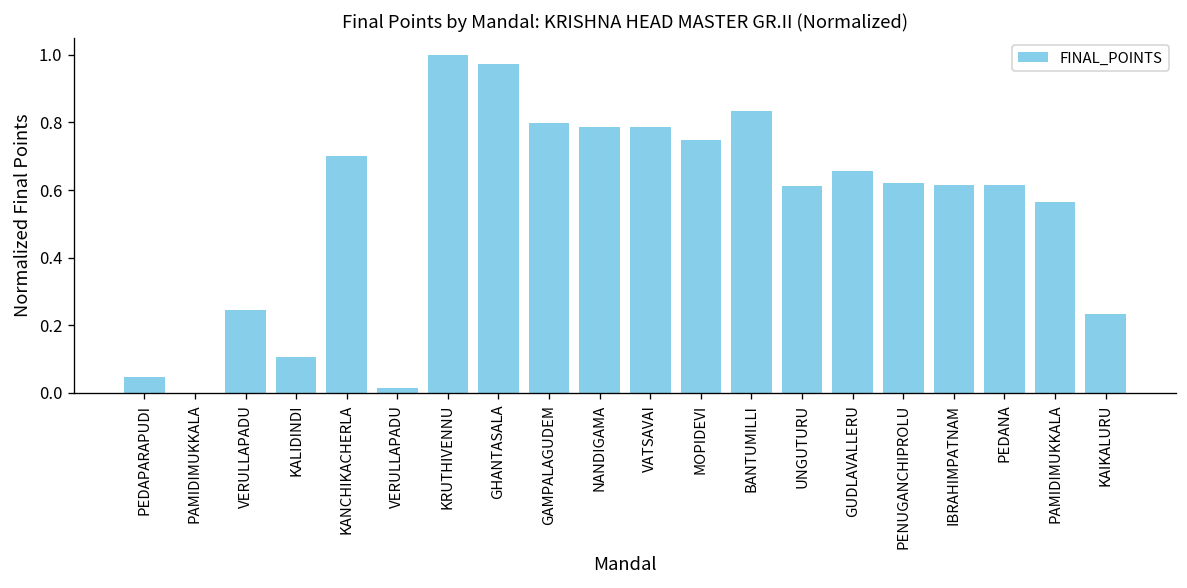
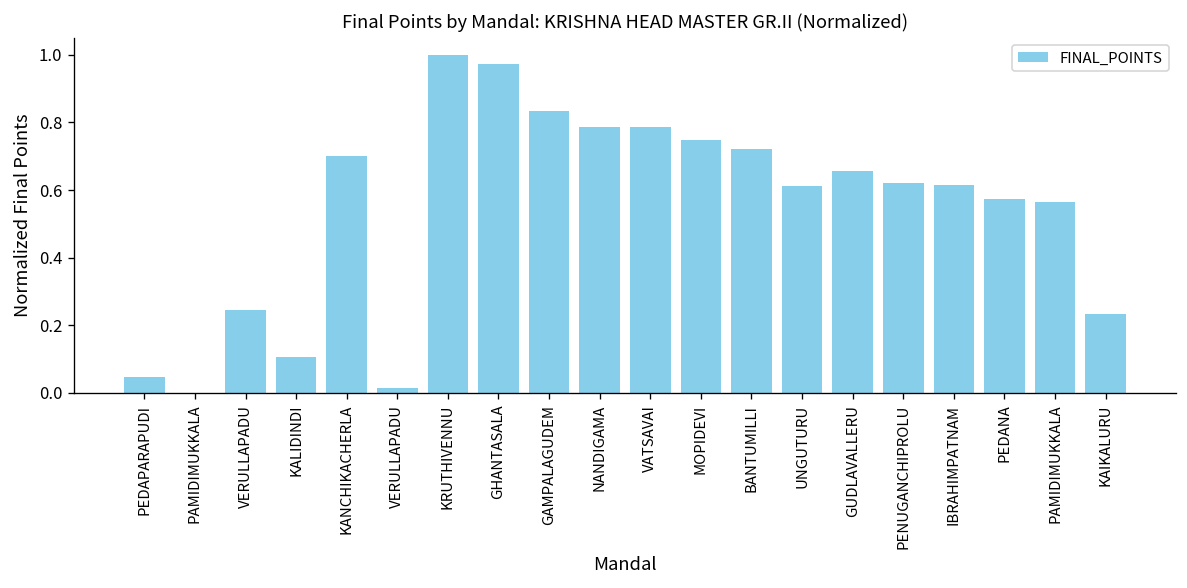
  {
    "PEDAPARAPUDI": 0.05,
    "KALIDINDI": 0.11,
    "KANCHIKACHERLA": 0.70,
    "KRUTHIVENNU": 1.00,
    "GHANTASALA": 0.97,
-   "GAMPALAGUDEM": 0.80,
+   "GAMPALAGUDEM": 0.83,
    "NANDIGAMA": 0.79,
    "VATSAVAI": 0.79,
    "MOPIDEVI": 0.75,
-   "BANTUMILLI": 0.83,
+   "BANTUMILLI": 0.72,
    "UNGUTURU": 0.61,
    "GUDLAVALLERU": 0.66,
    "PENUGANCHIPROLU": 0.62,
    "IBRAHIMPATNAM": 0.61,
-   "PEDANA": 0.61,
+   "PEDANA": 0.57,
    "KAIKALURU": 0.23
  }
